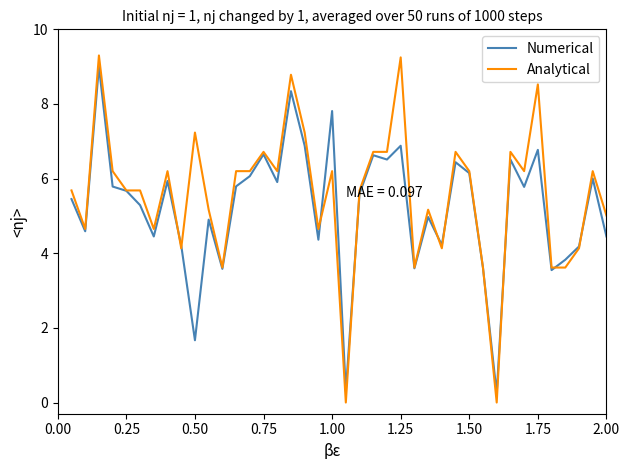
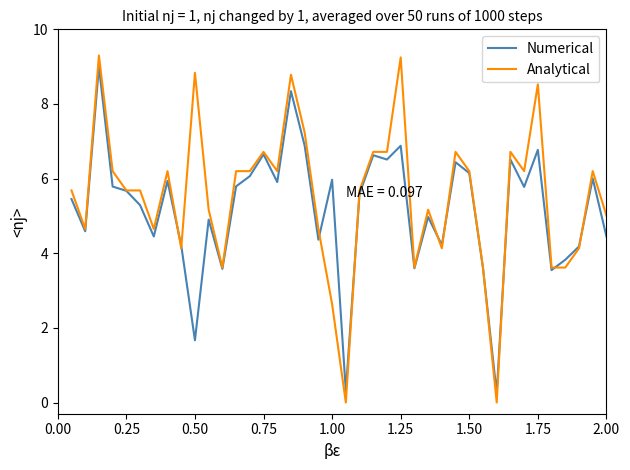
  {
    "Numerical": {
      "0.50": 1.7,
-     "1.00": 7.8,
+     "1.00": 6.0,
      "1.25": 6.9,
      "1.75": 6.8,
      "2.00": 4.4
    },
    "Analytical": {
-     "0.50": 7.2,
-     "1.00": 6.2,
+     "0.50": 8.8,
+     "1.00": 2.6,
      "1.25": 9.2,
      "1.75": 8.5,
      "2.00": 5.0
    }
  }
